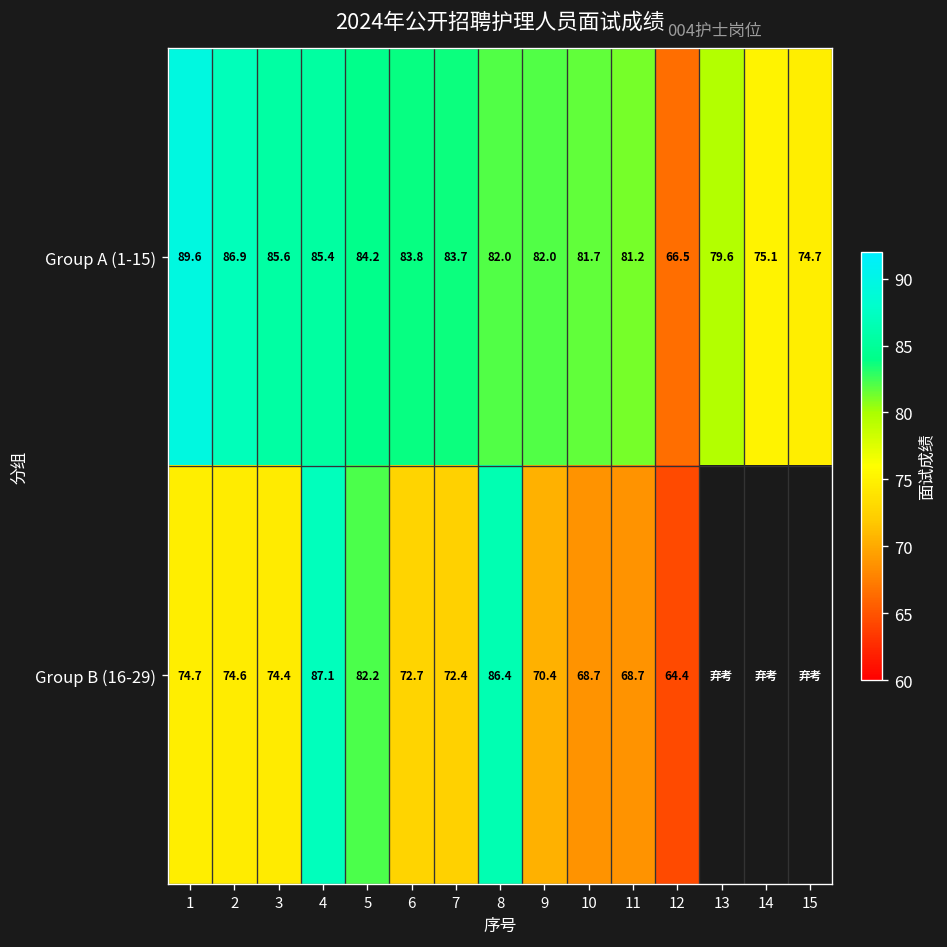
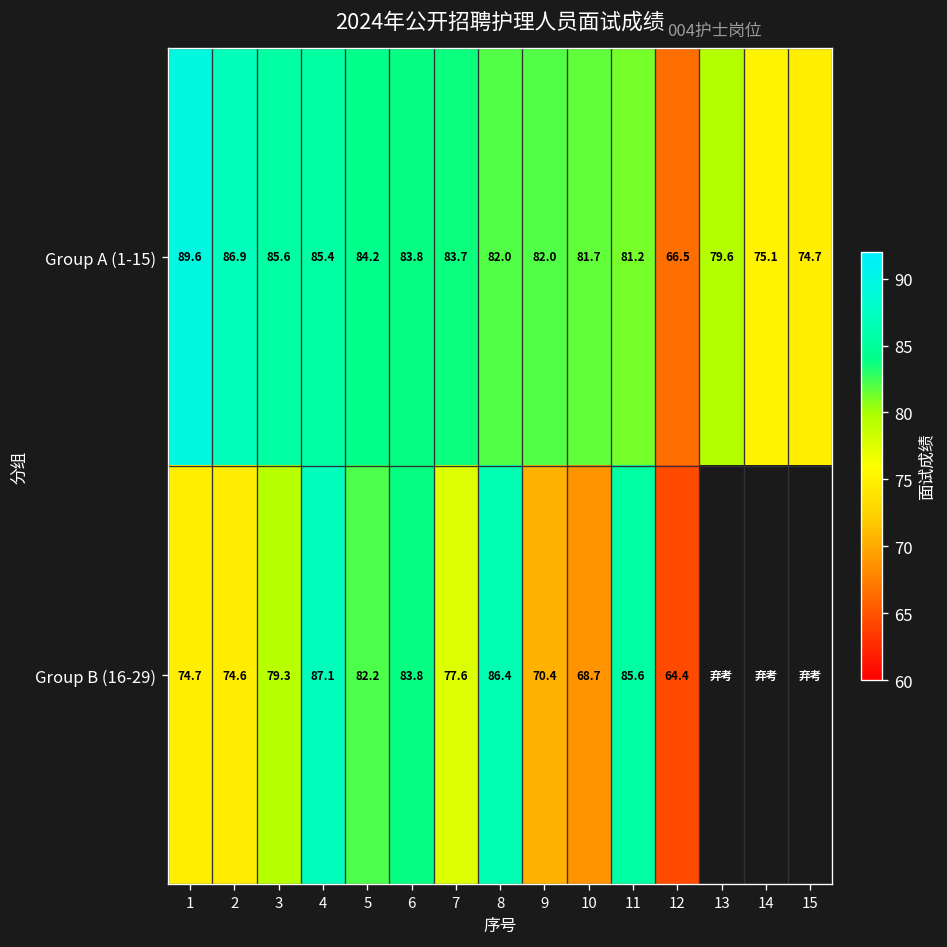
  {
    "Group A (1-15)": {
      "1": 89.6,
      "2": 86.9,
      "3": 85.6,
      "4": 85.4,
      "5": 84.2,
      "6": 83.8,
      "7": 83.7,
      "8": 82.0,
      "9": 82.0,
      "10": 81.7,
      "11": 81.2,
      "12": 66.5,
      "13": 79.6,
      "14": 75.1,
      "15": 74.7
    },
    "Group B (16-29)": {
      "1": 74.7,
      "2": 74.6,
-     "3": 74.4,
+     "3": 79.3,
      "4": 87.1,
      "5": 82.2,
-     "6": 72.7,
-     "7": 72.4,
+     "6": 83.8,
+     "7": 77.6,
      "8": 86.4,
      "9": 70.4,
      "10": 68.7,
-     "11": 68.7,
+     "11": 85.6,
      "12": 64.4
    }
  }
